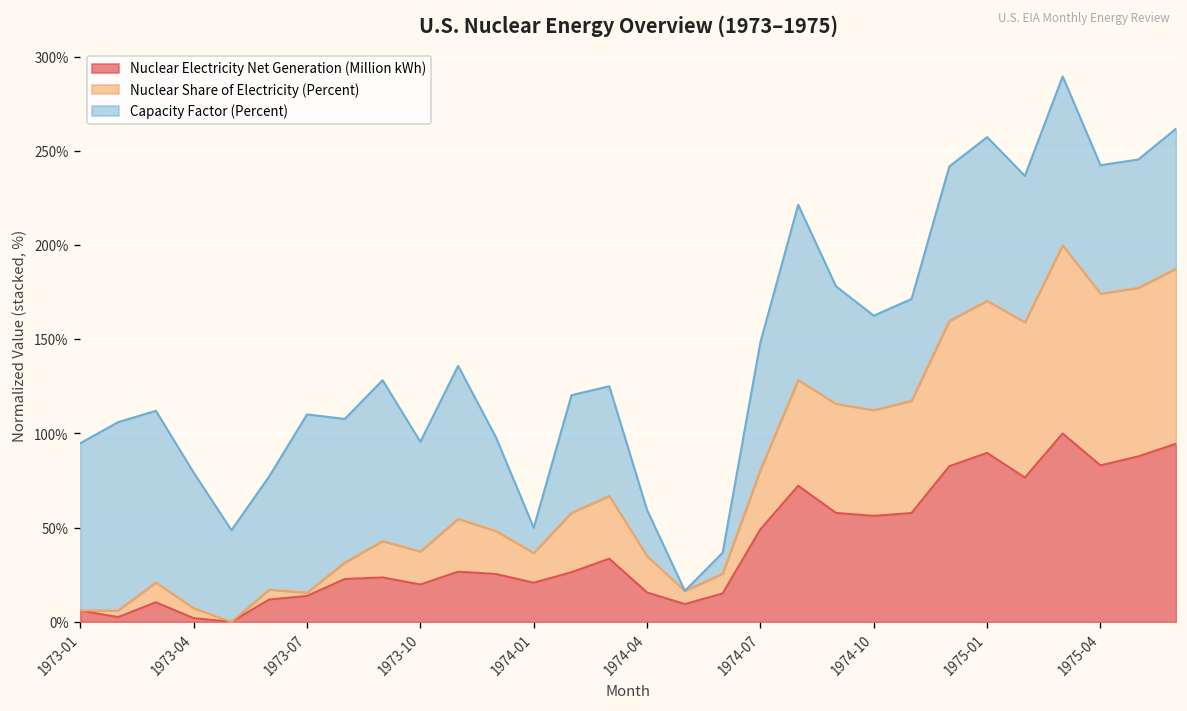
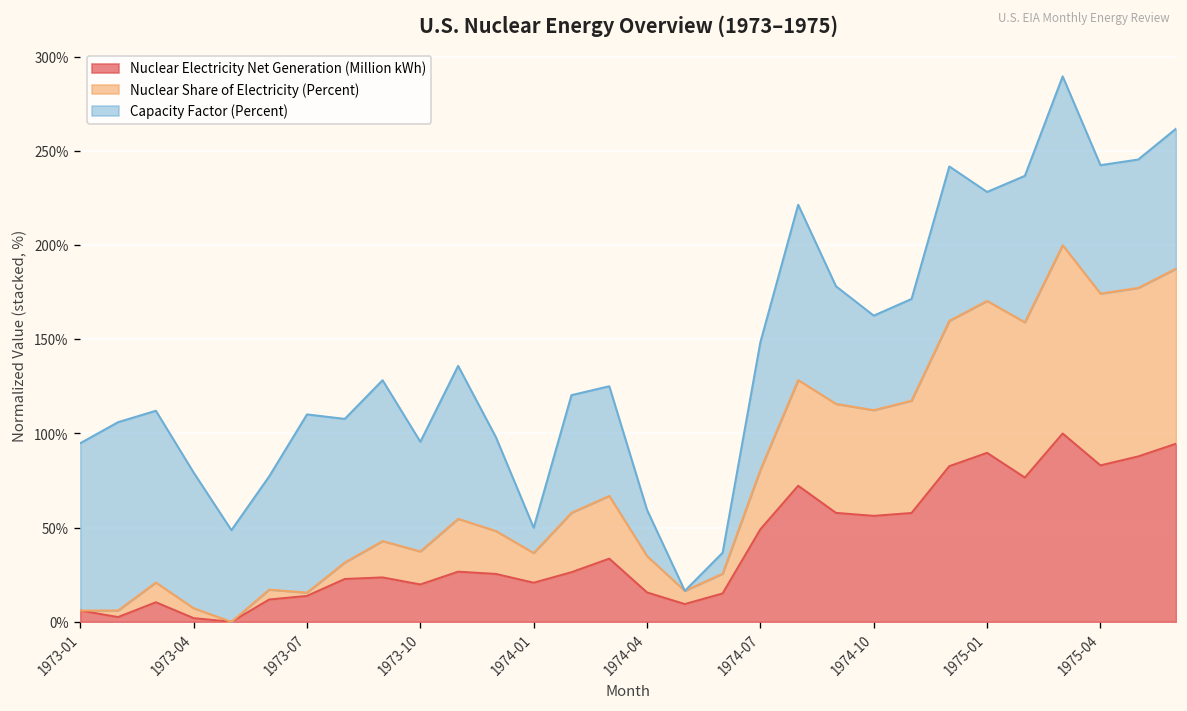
  {
    "Nuclear Electricity Net Generation (Million kWh)": {
      "1973-04": "2%",
      "1973-07": "14%",
      "1973-10": "20%",
      "1974-01": "21%",
      "1974-04": "16%",
      "1974-07": "49%",
      "1974-10": "56%",
      "1975-01": "90%",
      "1975-04": "83%"
    },
    "Nuclear Share of Electricity (Percent)": {
      "1973-04": "5%",
      "1973-07": "2%",
      "1973-10": "18%",
      "1974-01": "16%",
      "1974-04": "19%",
      "1974-07": "32%",
      "1974-10": "56%",
      "1975-01": "81%",
      "1975-04": "91%"
    },
    "Capacity Factor (Percent)": {
      "1973-01": "89%",
      "1973-04": "72%",
      "1973-07": "95%",
      "1973-10": "58%",
      "1974-01": "13%",
      "1974-04": "25%",
      "1974-07": "68%",
      "1974-10": "50%",
-     "1975-01": "87%",
+     "1975-01": "58%",
      "1975-04": "68%"
    }
  }
